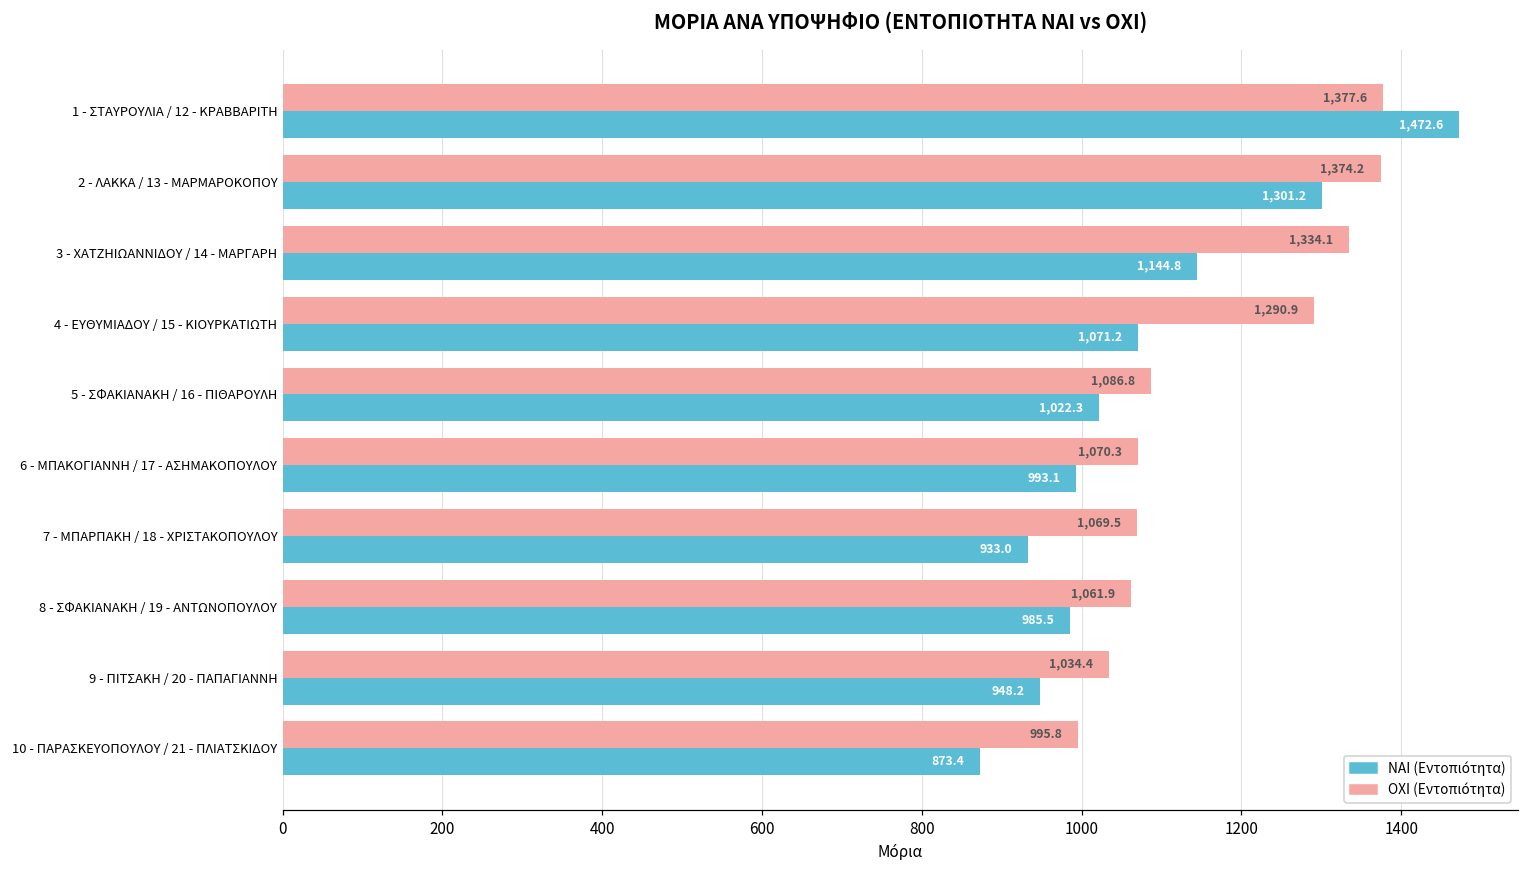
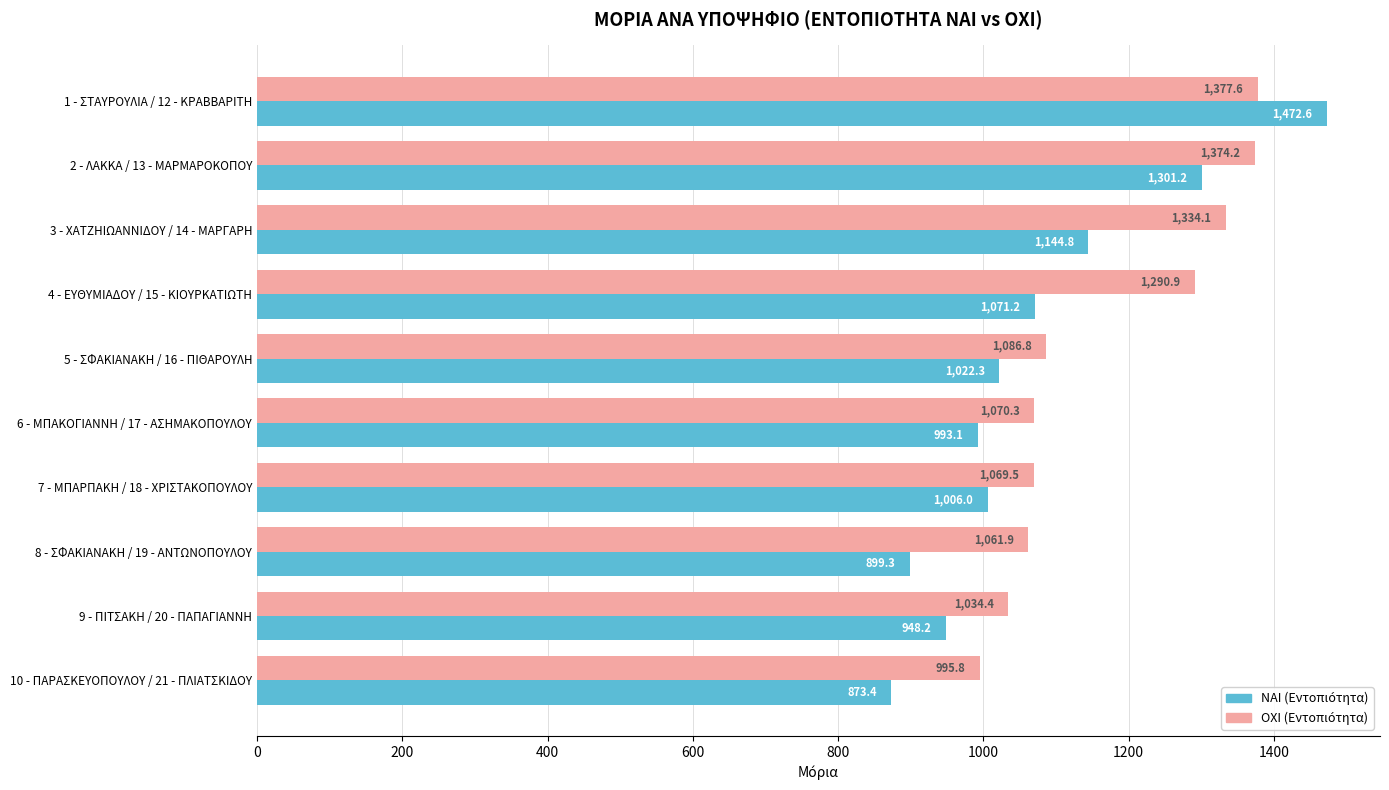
  {
    "ΝΑΙ (Εντοπιότητα)": {
      "1 - ΣΤΑΥΡΟΥΛΙΑ / 12 - ΚΡΑΒΒΑΡΙΤΗ": "1,472.6",
      "2 - ΛΑΚΚΑ / 13 - ΜΑΡΜΑΡΟΚΟΠΟΥ": "1,301.2",
      "3 - ΧΑΤΖΗΙΩΑΝΝΙΔΟΥ / 14 - ΜΑΡΓΑΡΗ": "1,144.8",
      "4 - ΕΥΘΥΜΙΑΔΟΥ / 15 - ΚΙΟΥΡΚΑΤΙΩΤΗ": "1,071.2",
      "5 - ΣΦΑΚΙΑΝΑΚΗ / 16 - ΠΙΘΑΡΟΥΛΗ": "1,022.3",
      "6 - ΜΠΑΚΟΓΙΑΝΝΗ / 17 - ΑΣΗΜΑΚΟΠΟΥΛΟΥ": "993.1",
-     "7 - ΜΠΑΡΠΑΚΗ / 18 - ΧΡΙΣΤΑΚΟΠΟΥΛΟΥ": "933.0",
-     "8 - ΣΦΑΚΙΑΝΑΚΗ / 19 - ΑΝΤΩΝΟΠΟΥΛΟΥ": "985.5",
+     "7 - ΜΠΑΡΠΑΚΗ / 18 - ΧΡΙΣΤΑΚΟΠΟΥΛΟΥ": "1,006.0",
+     "8 - ΣΦΑΚΙΑΝΑΚΗ / 19 - ΑΝΤΩΝΟΠΟΥΛΟΥ": "899.3",
      "9 - ΠΙΤΣΑΚΗ / 20 - ΠΑΠΑΓΙΑΝΝΗ": "948.2",
      "10 - ΠΑΡΑΣΚΕΥΟΠΟΥΛΟΥ / 21 - ΠΛΙΑΤΣΚΙΔΟΥ": "873.4"
    },
    "ΟΧΙ (Εντοπιότητα)": {
      "1 - ΣΤΑΥΡΟΥΛΙΑ / 12 - ΚΡΑΒΒΑΡΙΤΗ": "1,377.6",
      "2 - ΛΑΚΚΑ / 13 - ΜΑΡΜΑΡΟΚΟΠΟΥ": "1,374.2",
      "3 - ΧΑΤΖΗΙΩΑΝΝΙΔΟΥ / 14 - ΜΑΡΓΑΡΗ": "1,334.1",
      "4 - ΕΥΘΥΜΙΑΔΟΥ / 15 - ΚΙΟΥΡΚΑΤΙΩΤΗ": "1,290.9",
      "5 - ΣΦΑΚΙΑΝΑΚΗ / 16 - ΠΙΘΑΡΟΥΛΗ": "1,086.8",
      "6 - ΜΠΑΚΟΓΙΑΝΝΗ / 17 - ΑΣΗΜΑΚΟΠΟΥΛΟΥ": "1,070.3",
      "7 - ΜΠΑΡΠΑΚΗ / 18 - ΧΡΙΣΤΑΚΟΠΟΥΛΟΥ": "1,069.5",
      "8 - ΣΦΑΚΙΑΝΑΚΗ / 19 - ΑΝΤΩΝΟΠΟΥΛΟΥ": "1,061.9",
      "9 - ΠΙΤΣΑΚΗ / 20 - ΠΑΠΑΓΙΑΝΝΗ": "1,034.4",
      "10 - ΠΑΡΑΣΚΕΥΟΠΟΥΛΟΥ / 21 - ΠΛΙΑΤΣΚΙΔΟΥ": "995.8"
    }
  }
